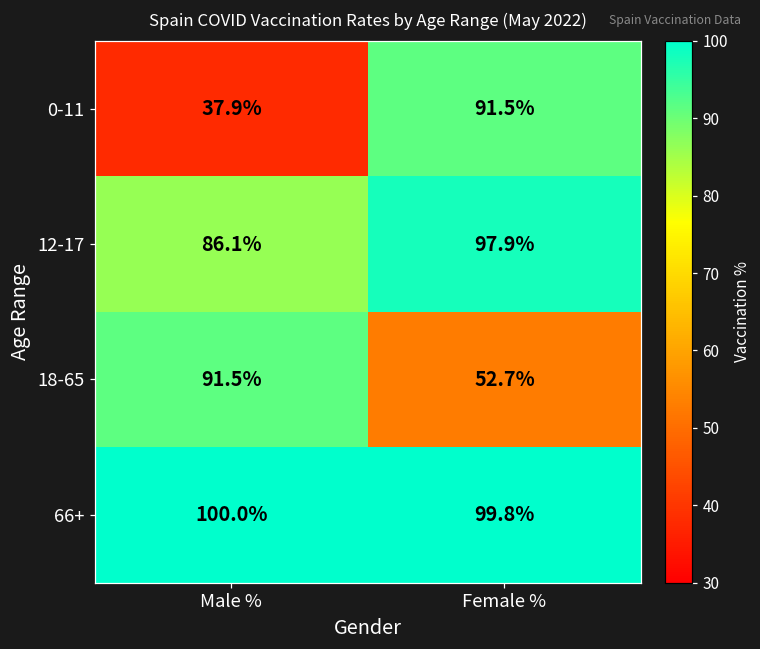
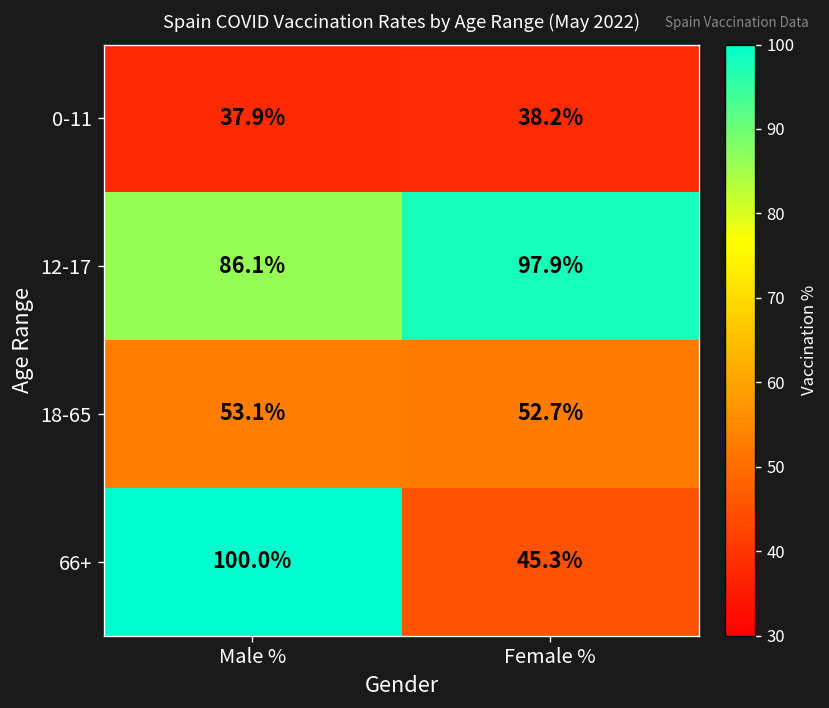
  {
    "0-11": {
      "Male %": "37.9%",
-     "Female %": "91.5%"
+     "Female %": "38.2%"
    },
    "12-17": {
      "Male %": "86.1%",
      "Female %": "97.9%"
    },
    "18-65": {
-     "Male %": "91.5%",
+     "Male %": "53.1%",
      "Female %": "52.7%"
    },
    "66+": {
      "Male %": "100.0%",
-     "Female %": "99.8%"
+     "Female %": "45.3%"
    }
  }
